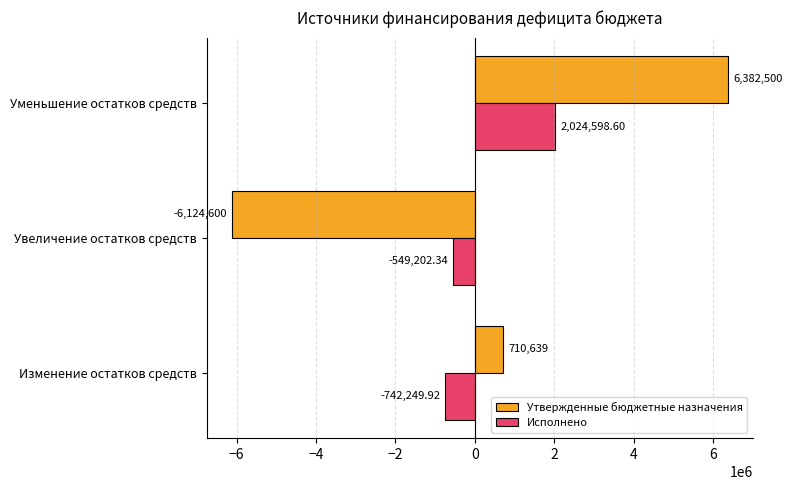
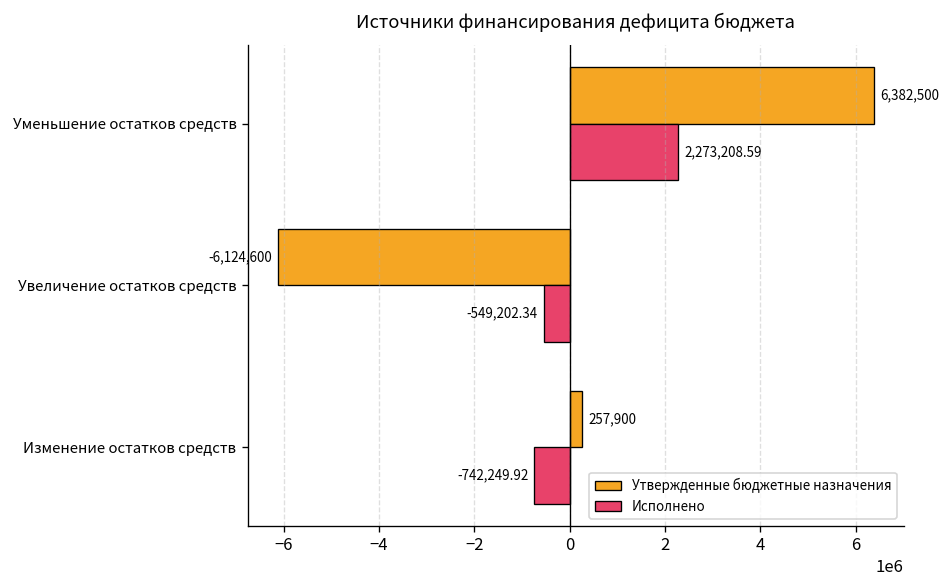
  {
    "Утвержденные бюджетные назначения": {
      "Уменьшение остатков средств": "6,382,500",
      "Увеличение остатков средств": "-6,124,600",
-     "Изменение остатков средств": "710,639"
+     "Изменение остатков средств": "257,900"
    },
    "Исполнено": {
-     "Уменьшение остатков средств": "2,024,598.60",
+     "Уменьшение остатков средств": "2,273,208.59",
      "Увеличение остатков средств": "-549,202.34",
      "Изменение остатков средств": "-742,249.92"
    }
  }
